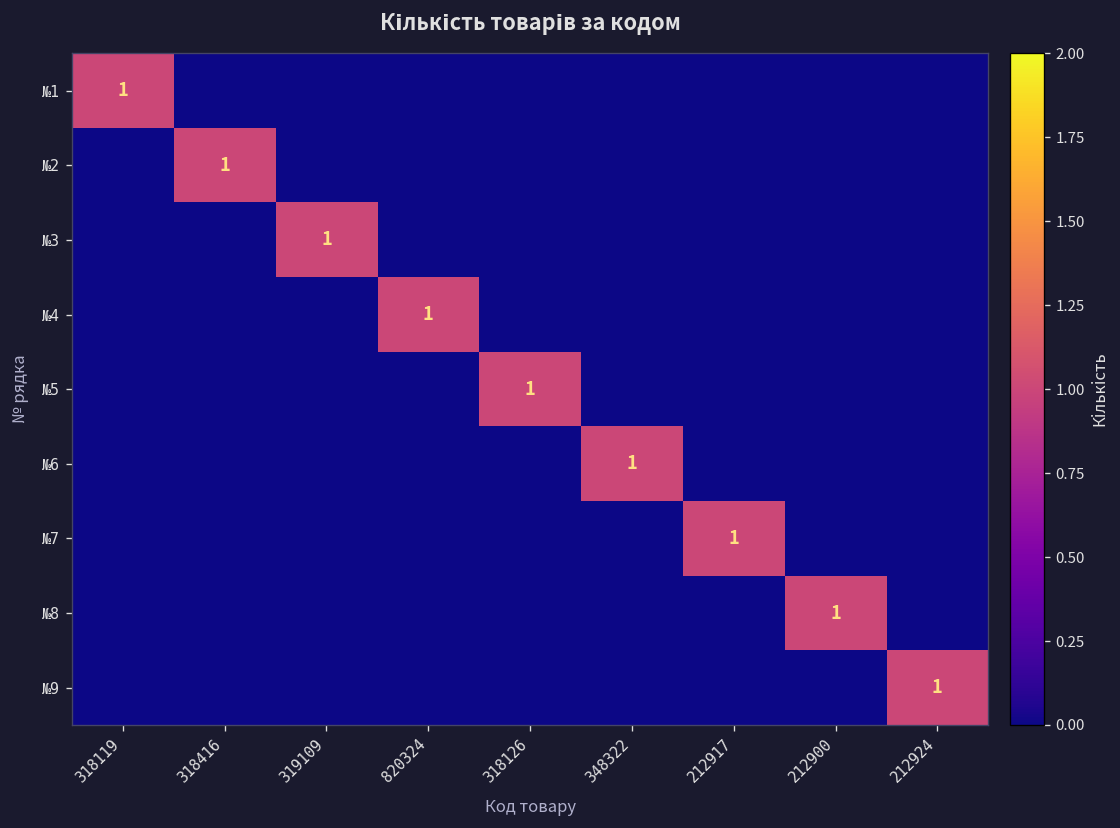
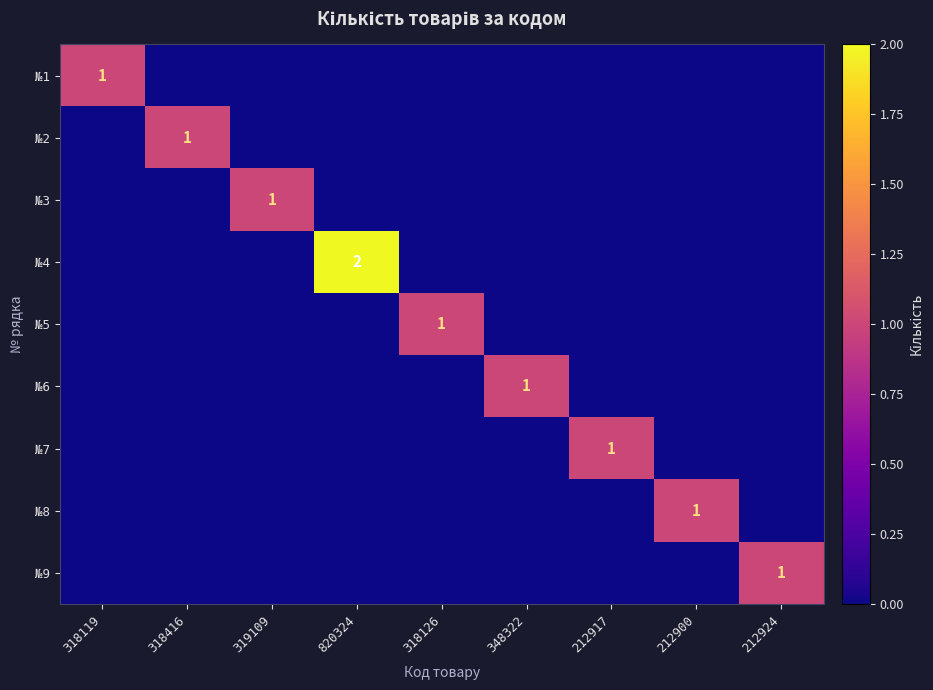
  {
    "№1": {
      "318119": 1
    },
    "№2": {
      "318416": 1
    },
    "№3": {
      "319109": 1
    },
    "№4": {
-     "820324": 1
+     "820324": 2
    },
    "№5": {
      "318126": 1
    },
    "№6": {
      "348322": 1
    },
    "№7": {
      "212917": 1
    },
    "№8": {
      "212900": 1
    },
    "№9": {
      "212924": 1
    }
  }
